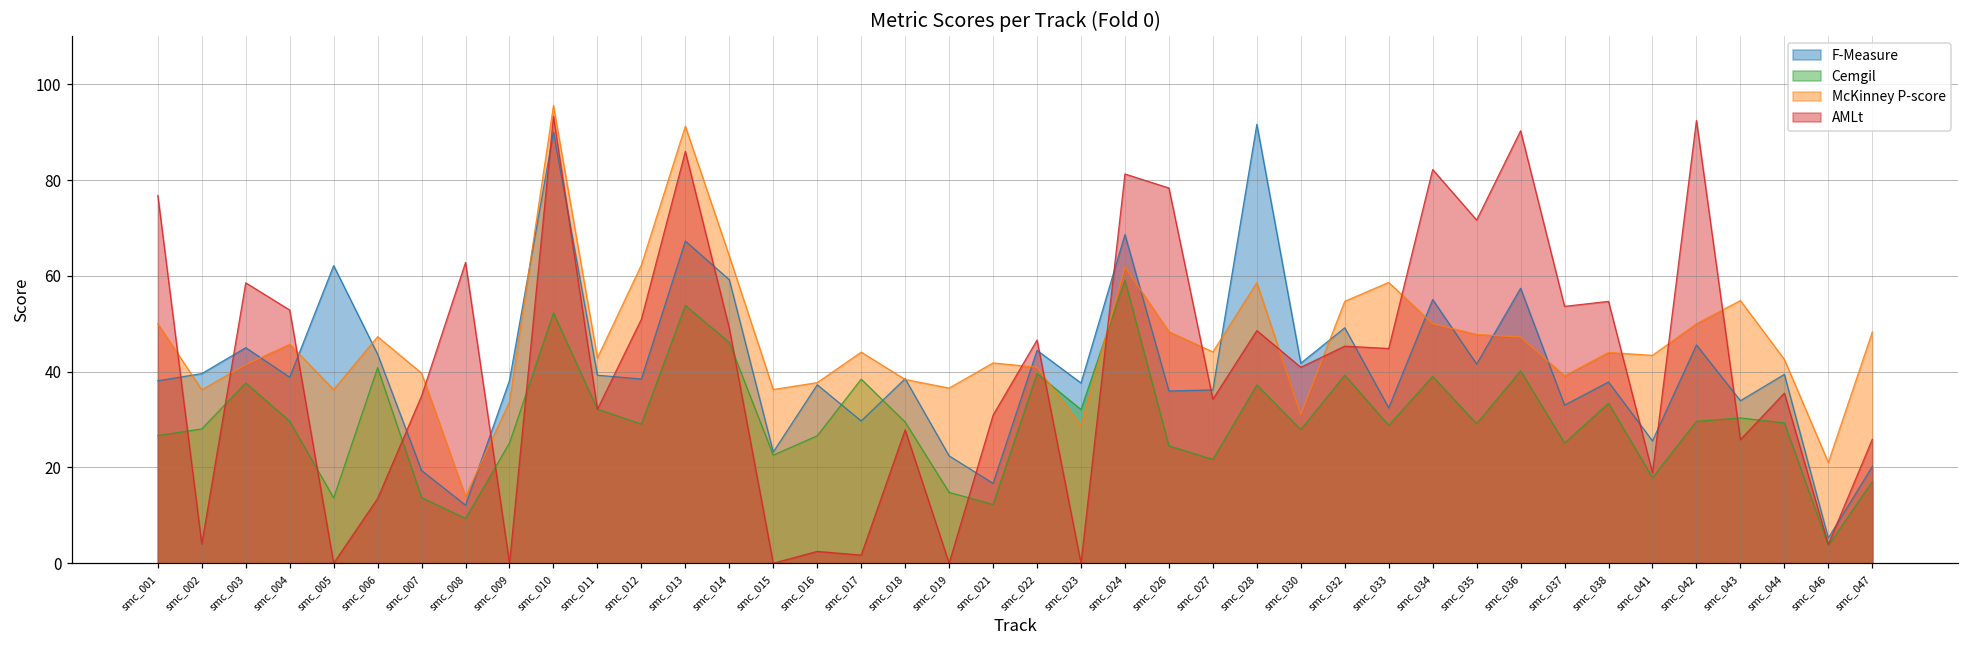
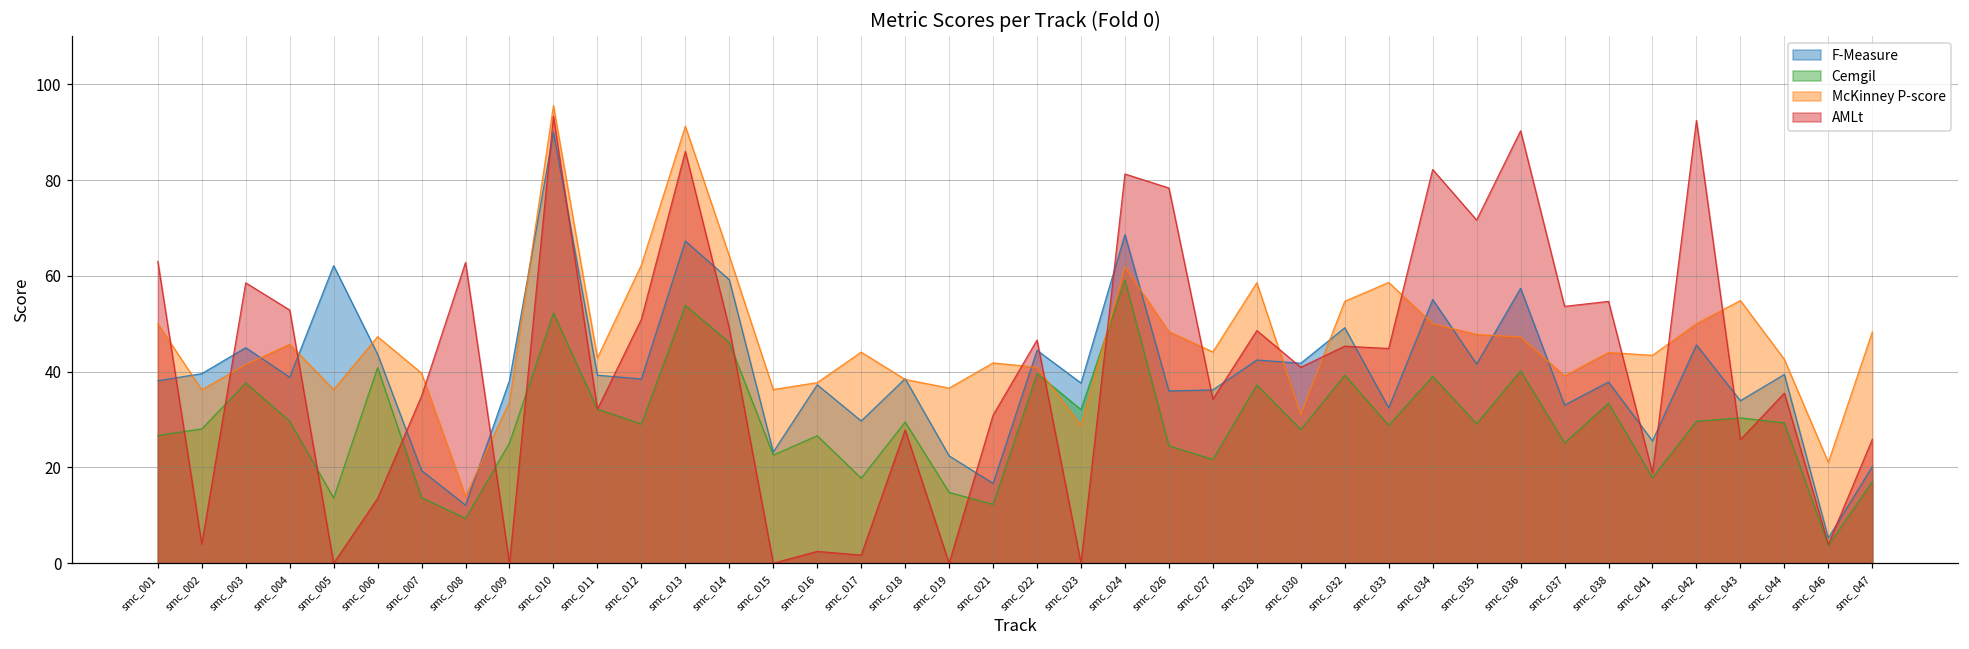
  {
    "F-Measure": {
      "smc_001": 38,
      "smc_002": 40,
      "smc_003": 45,
      "smc_004": 39,
      "smc_005": 62,
      "smc_006": 44,
      "smc_007": 19,
      "smc_008": 12,
      "smc_009": 38,
      "smc_010": 90,
      "smc_011": 39,
      "smc_012": 38,
      "smc_013": 67,
      "smc_014": 59,
      "smc_015": 23,
      "smc_017": 30,
      "smc_019": 22,
      "smc_021": 17,
      "smc_022": 44,
      "smc_023": 38,
      "smc_024": 69,
      "smc_026": 36,
      "smc_027": 36,
-     "smc_028": 92,
+     "smc_028": 42,
      "smc_030": 42,
      "smc_032": 49,
      "smc_033": 32,
      "smc_034": 55,
      "smc_035": 42,
      "smc_036": 57,
      "smc_037": 33,
      "smc_038": 38,
      "smc_041": 26,
      "smc_042": 46,
      "smc_043": 34,
      "smc_044": 39,
      "smc_046": 5,
      "smc_047": 20
    },
    "Cemgil": {
      "smc_001": 27,
      "smc_002": 28,
      "smc_003": 38,
      "smc_004": 30,
      "smc_005": 14,
      "smc_006": 41,
      "smc_007": 14,
      "smc_008": 9,
      "smc_009": 25,
      "smc_010": 52,
      "smc_012": 29,
      "smc_013": 54,
      "smc_014": 46,
      "smc_015": 23,
      "smc_016": 27,
-     "smc_017": 38,
+     "smc_017": 18,
      "smc_018": 29,
      "smc_019": 15,
      "smc_021": 12,
      "smc_022": 40,
      "smc_023": 32,
      "smc_024": 59,
      "smc_026": 25,
      "smc_027": 22,
      "smc_028": 37,
      "smc_030": 28,
      "smc_032": 39,
      "smc_033": 29,
      "smc_034": 39,
      "smc_035": 29,
      "smc_036": 40,
      "smc_037": 25,
      "smc_038": 33,
      "smc_041": 18,
      "smc_042": 30,
      "smc_043": 30,
      "smc_044": 29,
      "smc_047": 17
    },
    "McKinney P-score": {
      "smc_001": 50,
      "smc_002": 36,
      "smc_003": 41,
      "smc_004": 46,
      "smc_005": 36,
      "smc_006": 47,
      "smc_007": 40,
      "smc_008": 14,
      "smc_009": 34,
      "smc_010": 96,
      "smc_011": 43,
      "smc_012": 62,
      "smc_013": 91,
      "smc_014": 64,
      "smc_015": 36,
      "smc_017": 44,
      "smc_019": 37,
      "smc_021": 42,
      "smc_022": 41,
      "smc_023": 29,
      "smc_024": 62,
      "smc_026": 48,
      "smc_027": 44,
      "smc_028": 59,
      "smc_030": 31,
      "smc_032": 55,
      "smc_033": 59,
      "smc_034": 50,
      "smc_035": 48,
      "smc_036": 47,
      "smc_037": 39,
      "smc_038": 44,
      "smc_041": 43,
      "smc_042": 50,
      "smc_043": 55,
      "smc_044": 43,
      "smc_046": 21,
      "smc_047": 48
    },
    "AMLt": {
-     "smc_001": 77,
+     "smc_001": 63,
      "smc_002": 4,
      "smc_003": 59,
      "smc_004": 53,
      "smc_005": 0,
      "smc_006": 14,
      "smc_007": 35,
      "smc_008": 63,
      "smc_009": 0,
      "smc_010": 93,
      "smc_012": 51,
      "smc_013": 86,
      "smc_014": 49,
      "smc_015": 0,
      "smc_016": 2,
      "smc_017": 2,
      "smc_018": 28,
      "smc_019": 0,
      "smc_021": 31,
      "smc_022": 47,
      "smc_023": 0,
      "smc_024": 81,
      "smc_026": 78,
      "smc_027": 34,
      "smc_028": 49,
      "smc_030": 41,
      "smc_032": 45,
      "smc_033": 45,
      "smc_034": 82,
      "smc_035": 72,
      "smc_036": 90,
      "smc_037": 54,
      "smc_038": 55,
      "smc_041": 19,
      "smc_042": 92,
      "smc_043": 26,
      "smc_044": 36,
      "smc_047": 26
    }
  }
